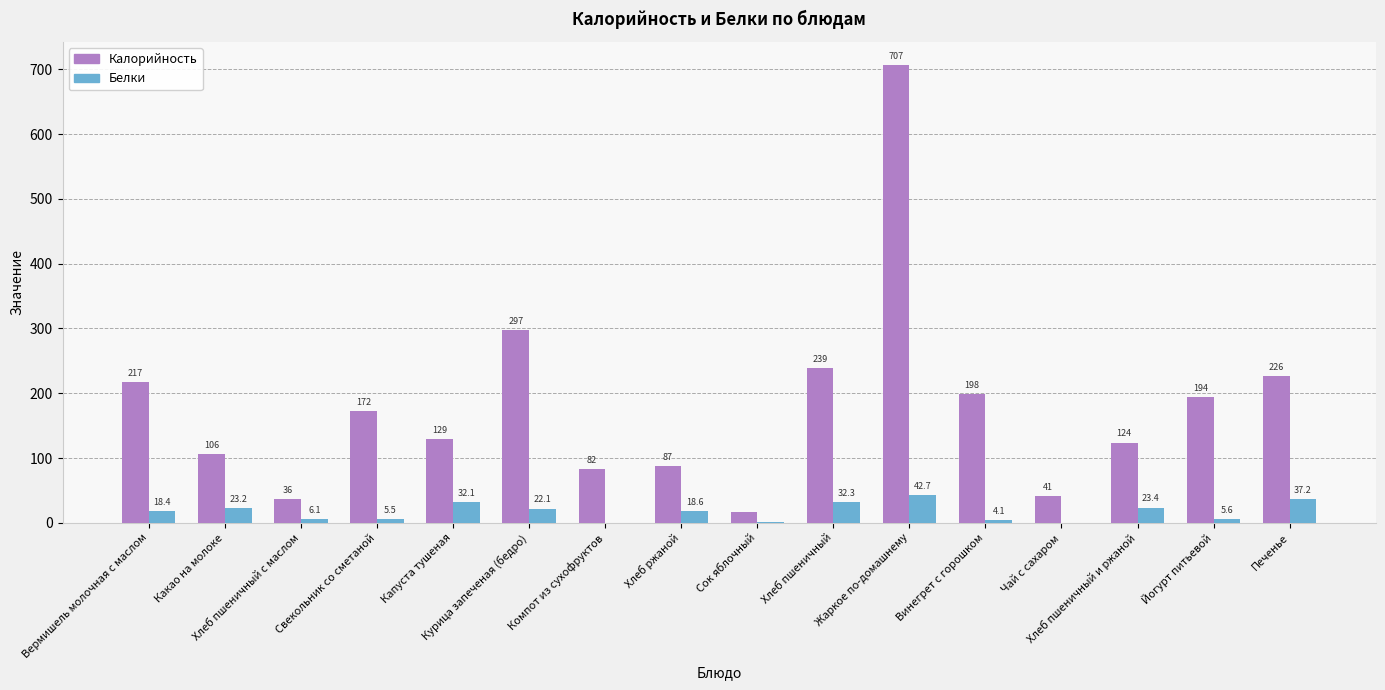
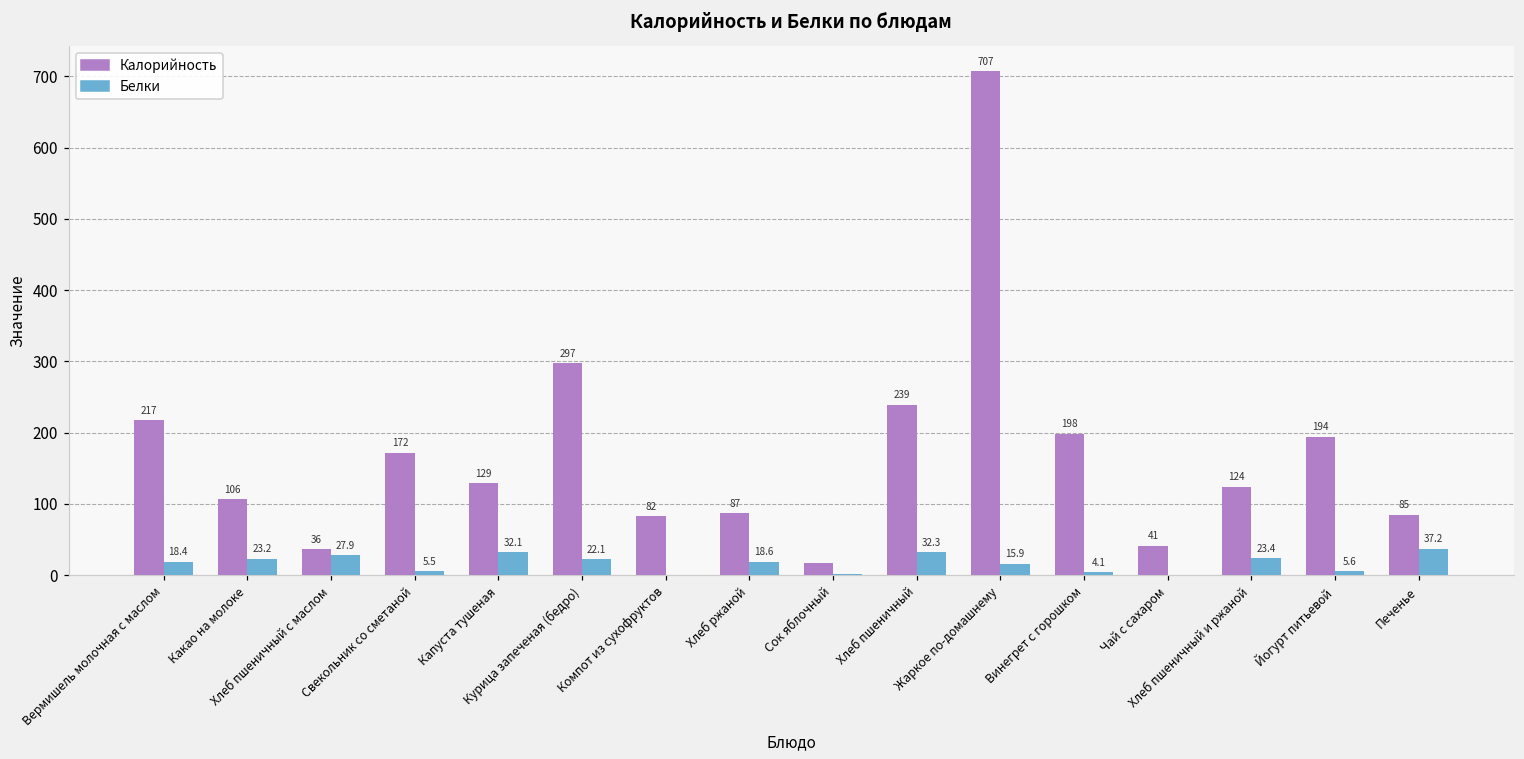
  {
    "Калорийность": {
      "Вермишель молочная с маслом": 217,
      "Какао на молоке": 106,
      "Хлеб пшеничный с маслом": 36,
      "Свекольник со сметаной": 172,
      "Капуста тушеная": 129,
      "Курица запеченая (бедро)": 297,
      "Компот из сухофруктов": 82,
      "Хлеб ржаной": 87,
      "Хлеб пшеничный": 239,
      "Жаркое по-домашнему": 707,
      "Винегрет с горошком": 198,
      "Чай с сахаром": 41,
      "Хлеб пшеничный и ржаной": 124,
      "Йогурт питьевой": 194,
-     "Печенье": 226
+     "Печенье": 85
    },
    "Белки": {
      "Вермишель молочная с маслом": 18.4,
      "Какао на молоке": 23.2,
-     "Хлеб пшеничный с маслом": 6.1,
+     "Хлеб пшеничный с маслом": 27.9,
      "Свекольник со сметаной": 5.5,
      "Капуста тушеная": 32.1,
      "Курица запеченая (бедро)": 22.1,
      "Хлеб ржаной": 18.6,
      "Хлеб пшеничный": 32.3,
-     "Жаркое по-домашнему": 42.7,
+     "Жаркое по-домашнему": 15.9,
      "Винегрет с горошком": 4.1,
      "Хлеб пшеничный и ржаной": 23.4,
      "Йогурт питьевой": 5.6,
      "Печенье": 37.2
    }
  }
